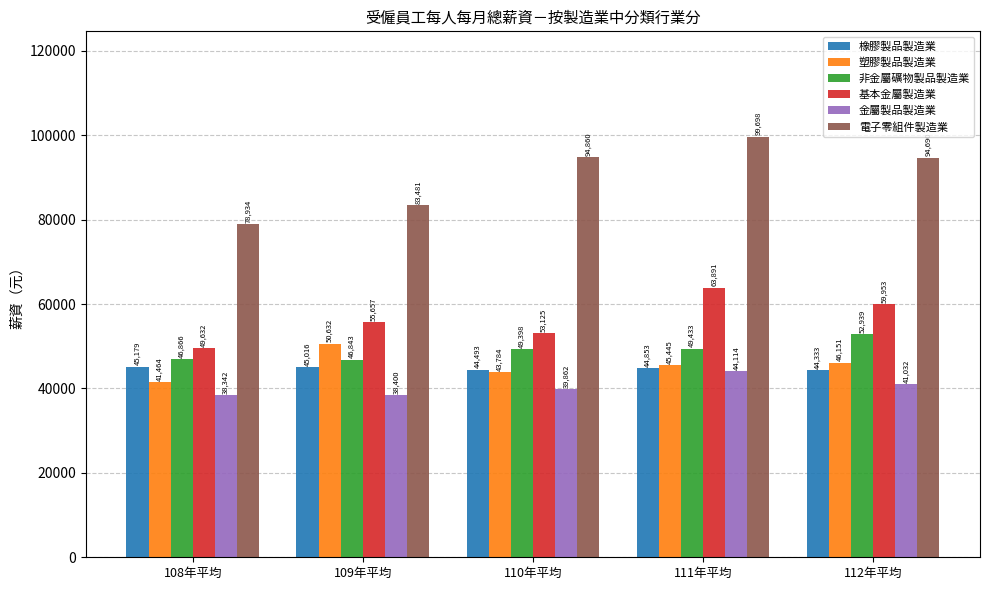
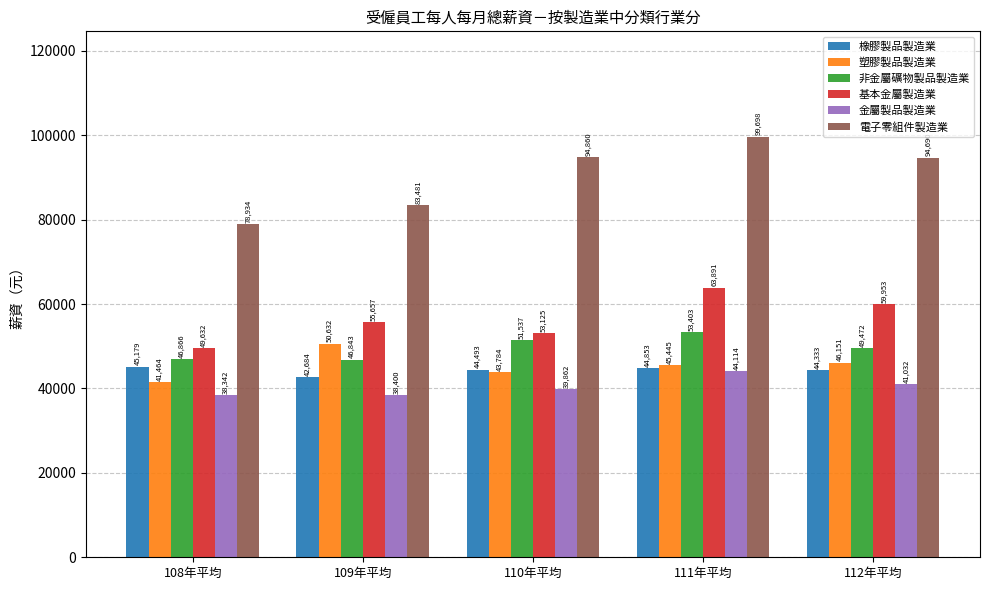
  {
    "橡膠製品製造業": {
      "108年平均": "45,179",
-     "109年平均": "45,016",
+     "109年平均": "42,684",
      "110年平均": "44,493",
      "111年平均": "44,853",
      "112年平均": "44,333"
    },
    "塑膠製品製造業": {
      "108年平均": "41,464",
      "109年平均": "50,632",
      "110年平均": "43,784",
      "111年平均": "45,445",
      "112年平均": "46,151"
    },
    "非金屬礦物製品製造業": {
      "108年平均": "46,866",
      "109年平均": "46,843",
-     "110年平均": "49,398",
-     "111年平均": "49,433",
-     "112年平均": "52,939"
+     "110年平均": "51,537",
+     "111年平均": "53,403",
+     "112年平均": "49,472"
    },
    "基本金屬製造業": {
      "108年平均": "49,632",
      "109年平均": "55,657",
      "110年平均": "53,125",
      "111年平均": "63,891",
      "112年平均": "59,953"
    },
    "金屬製品製造業": {
      "108年平均": "38,342",
      "109年平均": "38,400",
      "110年平均": "39,862",
      "111年平均": "44,114",
      "112年平均": "41,032"
    },
    "電子零組件製造業": {
      "108年平均": "78,934",
      "109年平均": "83,481",
      "110年平均": "94,860",
      "111年平均": "99,698"
    }
  }
